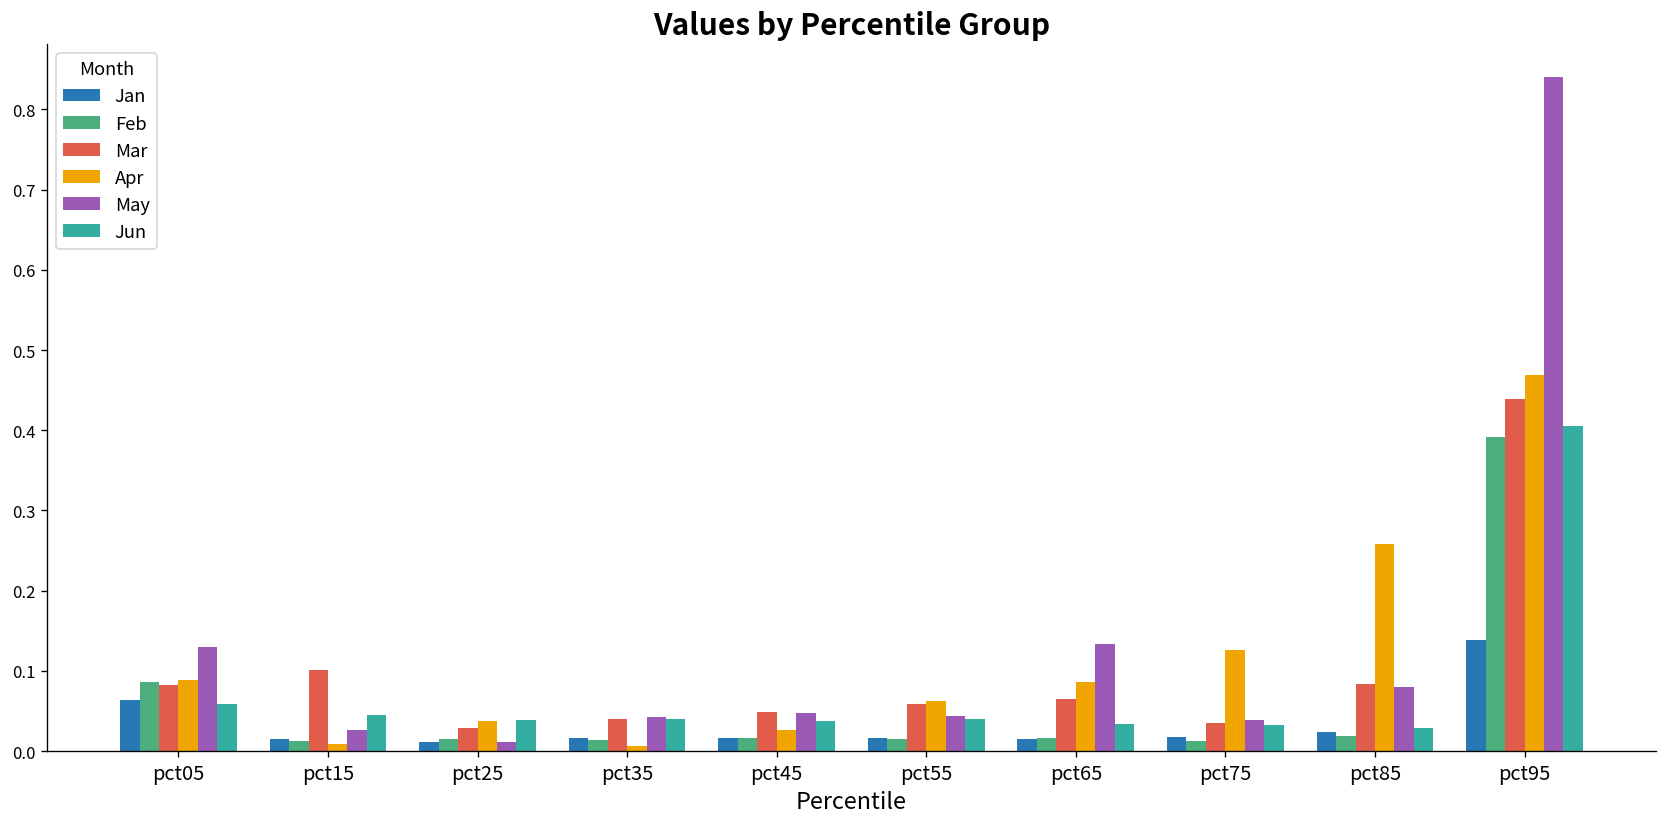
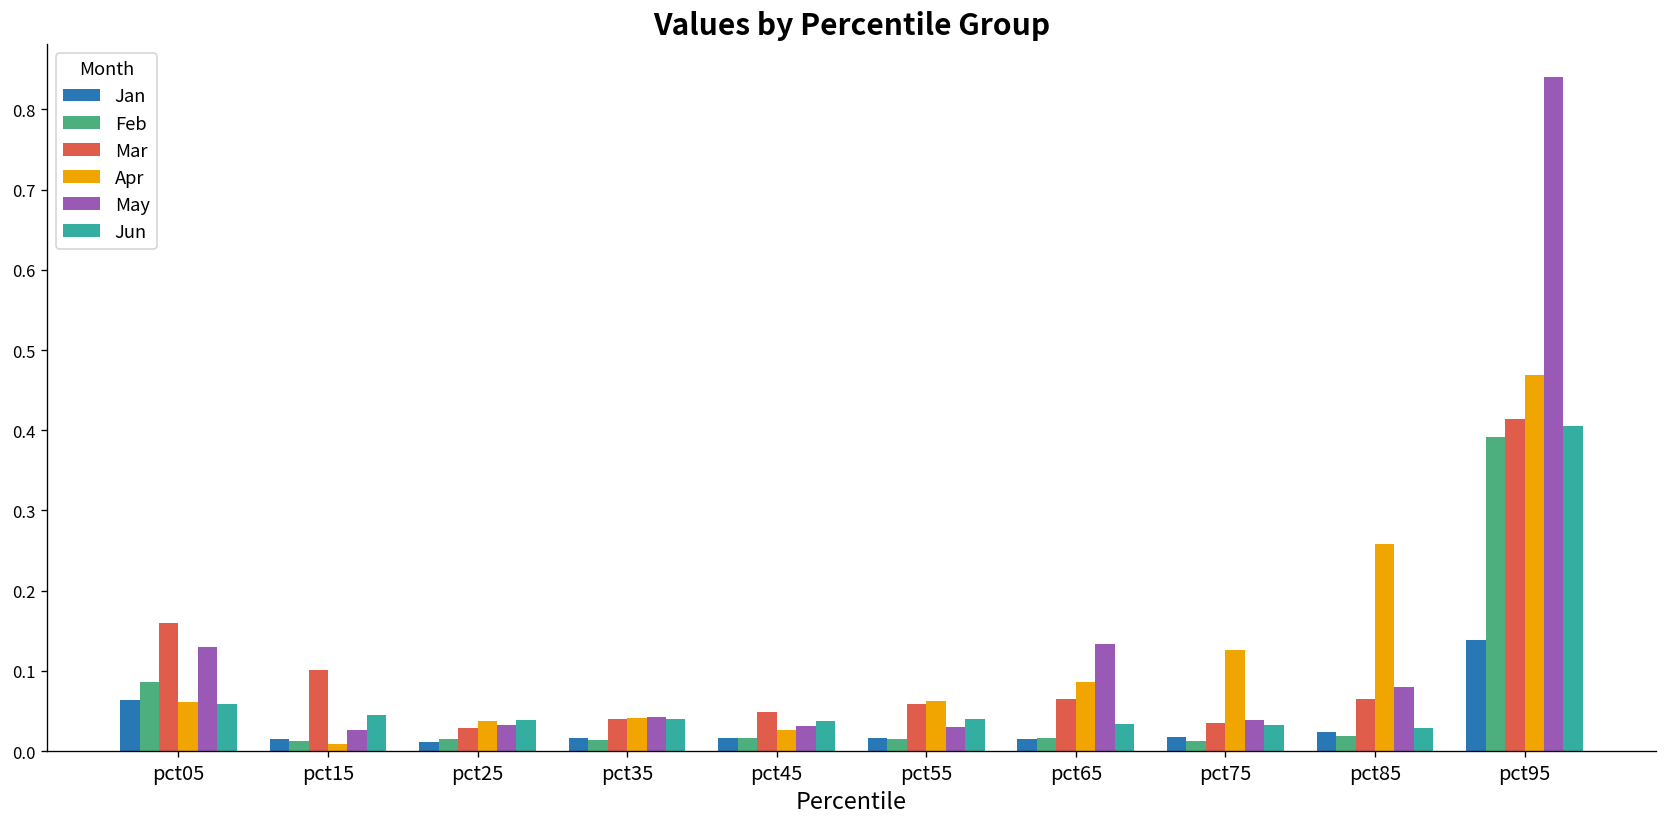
  {
    "Mar": {
-     "pct05": 0.08,
+     "pct05": 0.16,
      "pct15": 0.10,
      "pct25": 0.03,
      "pct35": 0.04,
      "pct45": 0.05,
      "pct55": 0.06,
      "pct65": 0.06,
      "pct75": 0.04,
-     "pct85": 0.08,
-     "pct95": 0.44
+     "pct85": 0.06,
+     "pct95": 0.41
    },
    "Apr": {
-     "pct05": 0.09,
+     "pct05": 0.06,
      "pct15": 0.01,
      "pct25": 0.04,
-     "pct35": 0.01,
+     "pct35": 0.04,
      "pct45": 0.03,
      "pct55": 0.06,
      "pct65": 0.09,
      "pct75": 0.13,
      "pct85": 0.26,
      "pct95": 0.47
    },
    "May": {
      "pct05": 0.13,
      "pct15": 0.03,
-     "pct25": 0.01,
+     "pct25": 0.03,
      "pct35": 0.04,
-     "pct45": 0.05,
-     "pct55": 0.04,
+     "pct45": 0.03,
+     "pct55": 0.03,
      "pct65": 0.13,
      "pct75": 0.04,
      "pct85": 0.08,
      "pct95": 0.84
    }
  }
